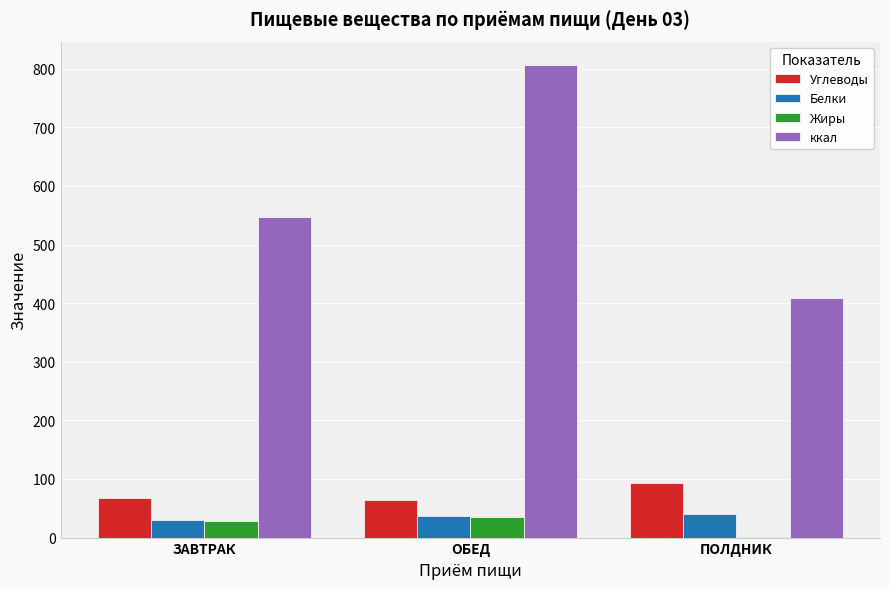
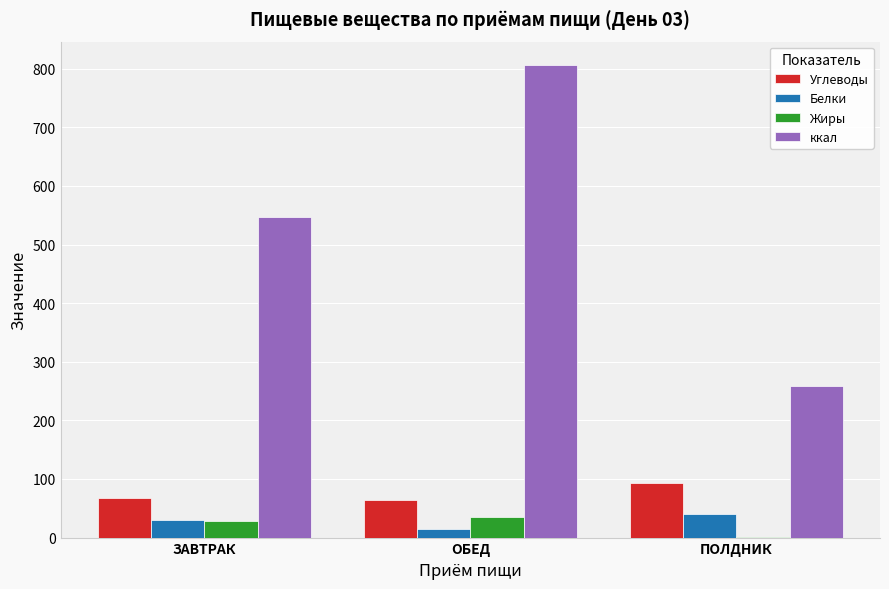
  {
    "Углеводы": {
      "ЗАВТРАК": 70,
      "ОБЕД": 60,
      "ПОЛДНИК": 90
    },
    "Белки": {
      "ЗАВТРАК": 30,
-     "ОБЕД": 40,
+     "ОБЕД": 20,
      "ПОЛДНИК": 40
    },
    "Жиры": {
      "ЗАВТРАК": 30,
      "ОБЕД": 40
    },
    "ккал": {
      "ЗАВТРАК": 550,
      "ОБЕД": 810,
-     "ПОЛДНИК": 410
+     "ПОЛДНИК": 260
    }
  }
